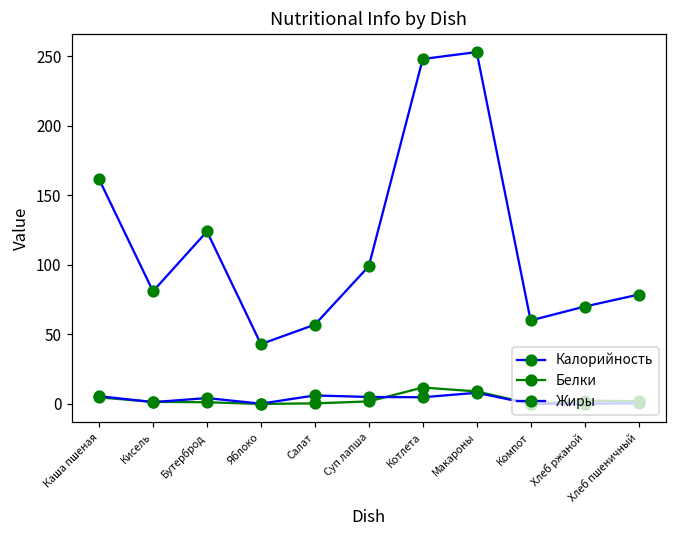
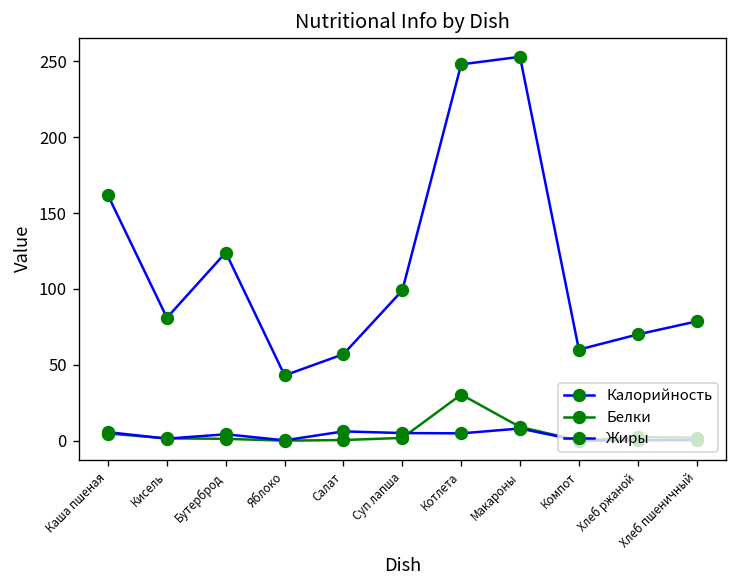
  {
    "Белки": {
      "Бутерброд": 1,
      "Салат": 0,
      "Суп лапша": 2,
-     "Котлета": 12
+     "Котлета": 30
    }
  }
